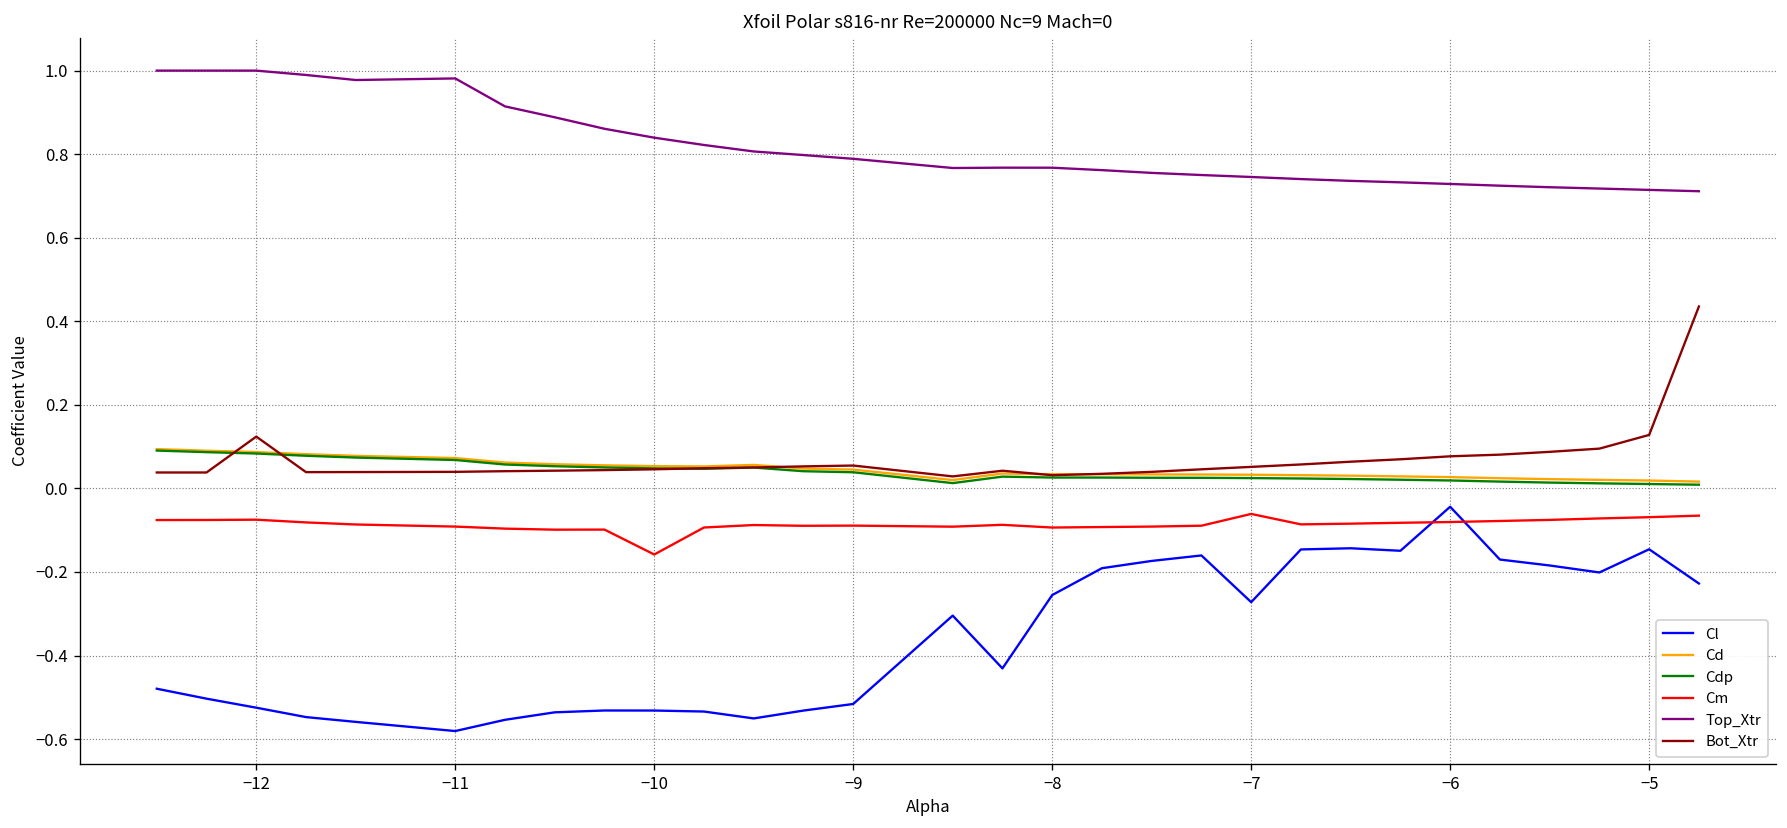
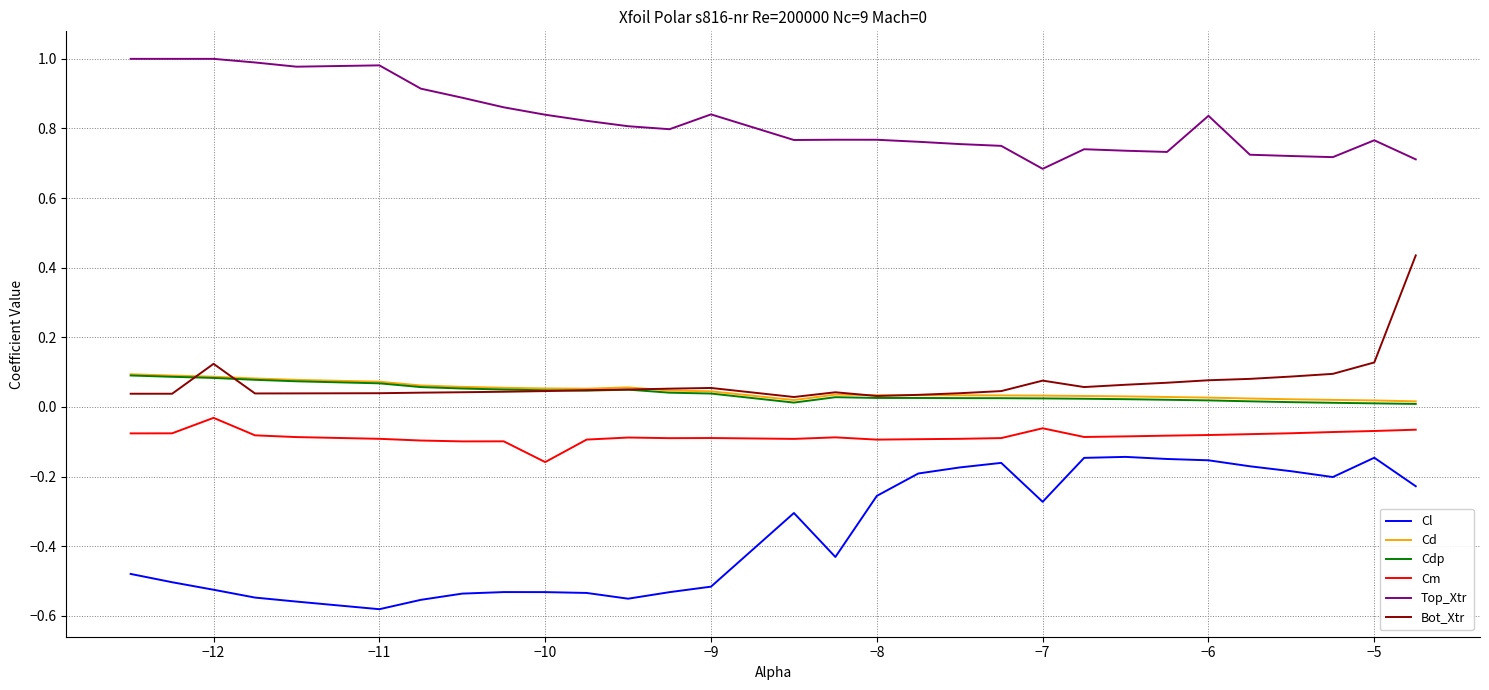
  {
    "Cl": {
      "−12": -0.52,
      "−11": -0.58,
      "−10": -0.53,
      "−9": -0.52,
      "−8": -0.26,
      "−7": -0.27,
-     "−6": -0.04,
+     "−6": -0.15,
      "−5": -0.15
    },
    "Cd": {
      "−7": 0.03,
      "−6": 0.03,
      "−5": 0.02
    },
    "Cdp": {
      "−7": 0.02,
      "−6": 0.02,
      "−5": 0.01
    },
    "Cm": {
-     "−12": -0.07,
+     "−12": -0.03,
      "−11": -0.09,
      "−10": -0.16,
      "−9": -0.09,
      "−8": -0.09,
      "−7": -0.06,
      "−6": -0.08,
      "−5": -0.07
    },
    "Top_Xtr": {
      "−12": 1.00,
      "−11": 0.98,
      "−10": 0.84,
-     "−9": 0.79,
+     "−9": 0.84,
      "−8": 0.77,
-     "−7": 0.75,
-     "−6": 0.73,
-     "−5": 0.71
+     "−7": 0.68,
+     "−6": 0.84,
+     "−5": 0.77
    },
    "Bot_Xtr": {
      "−12": 0.12,
      "−11": 0.04,
      "−9": 0.05,
-     "−7": 0.05,
+     "−7": 0.08,
      "−6": 0.08,
      "−5": 0.13
    }
  }
